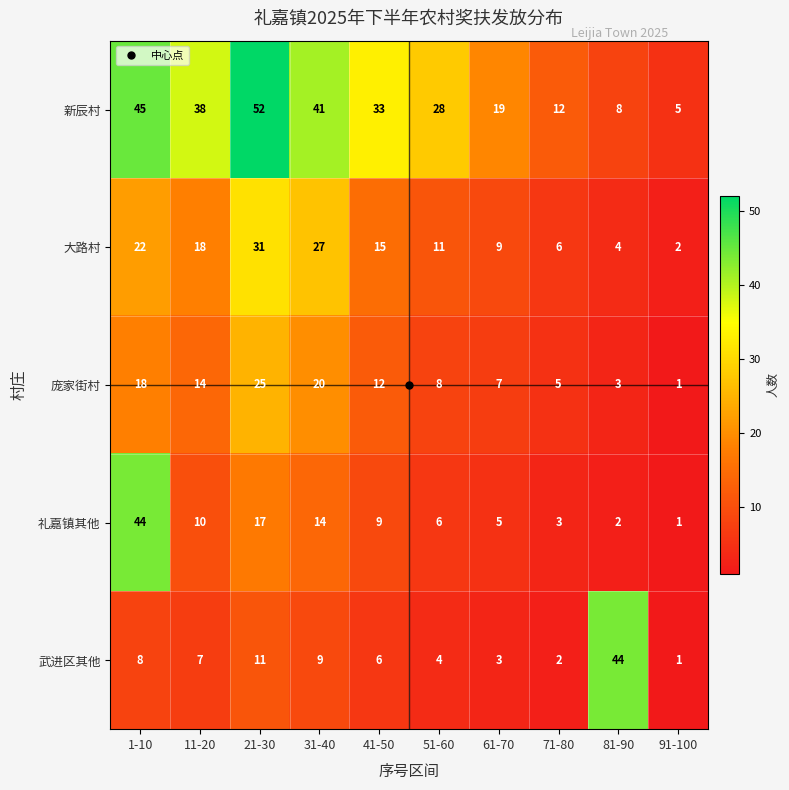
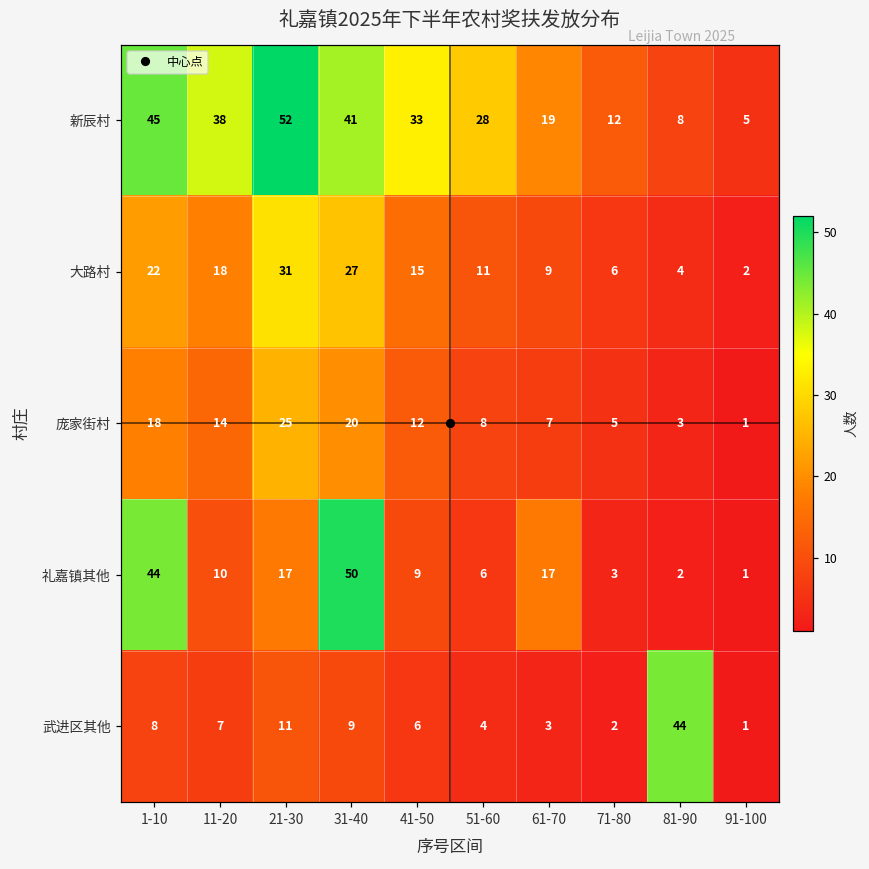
  {
    "新辰村": {
      "1-10": 45,
      "11-20": 38,
      "21-30": 52,
      "31-40": 41,
      "41-50": 33,
      "51-60": 28,
      "61-70": 19,
      "71-80": 12,
      "81-90": 8,
      "91-100": 5
    },
    "大路村": {
      "1-10": 22,
      "11-20": 18,
      "21-30": 31,
      "31-40": 27,
      "41-50": 15,
      "51-60": 11,
      "61-70": 9,
      "71-80": 6,
      "81-90": 4,
      "91-100": 2
    },
    "庞家街村": {
      "1-10": 18,
      "11-20": 14,
      "21-30": 25,
      "31-40": 20,
      "41-50": 12,
      "51-60": 8,
      "61-70": 7,
      "71-80": 5,
      "81-90": 3,
      "91-100": 1
    },
    "礼嘉镇其他": {
      "1-10": 44,
      "11-20": 10,
      "21-30": 17,
-     "31-40": 14,
+     "31-40": 50,
      "41-50": 9,
      "51-60": 6,
-     "61-70": 5,
+     "61-70": 17,
      "71-80": 3,
      "81-90": 2,
      "91-100": 1
    },
    "武进区其他": {
      "1-10": 8,
      "11-20": 7,
      "21-30": 11,
      "31-40": 9,
      "41-50": 6,
      "51-60": 4,
      "61-70": 3,
      "71-80": 2,
      "81-90": 44,
      "91-100": 1
    }
  }
